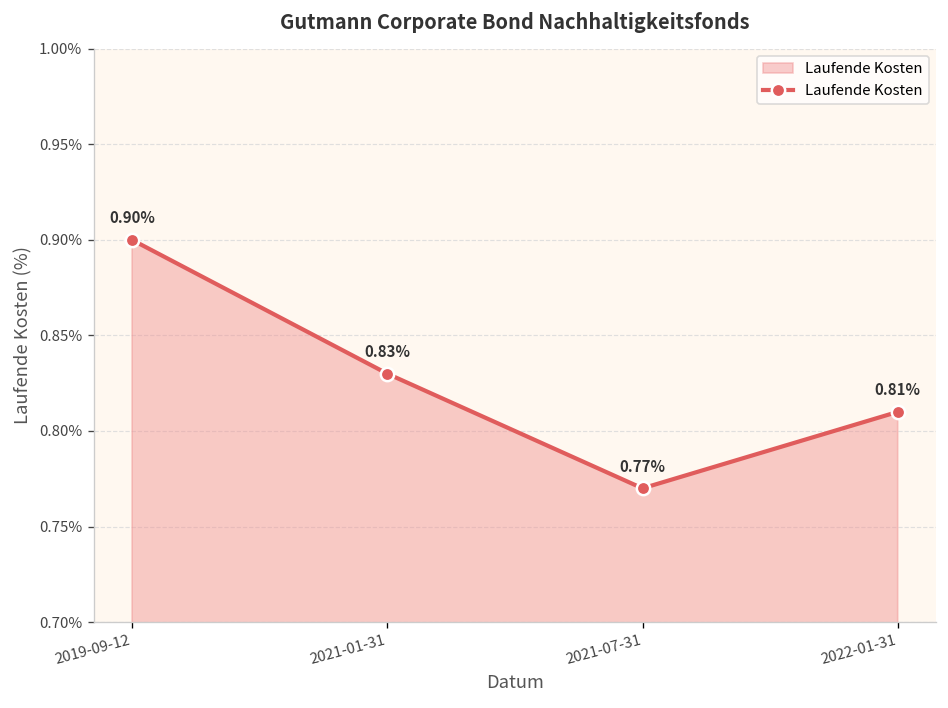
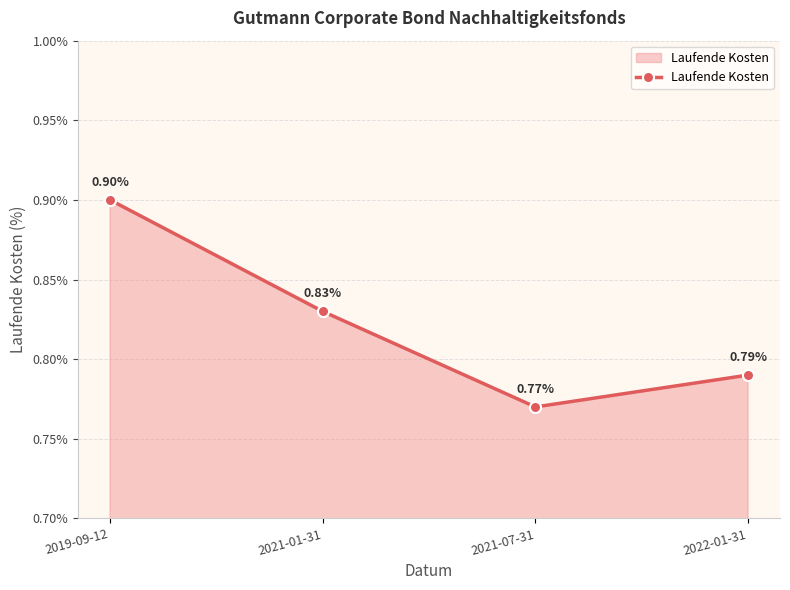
  {
    "2019-09-12": "0.90%",
    "2021-01-31": "0.83%",
    "2021-07-31": "0.77%",
-   "2022-01-31": "0.81%"
+   "2022-01-31": "0.79%"
  }
